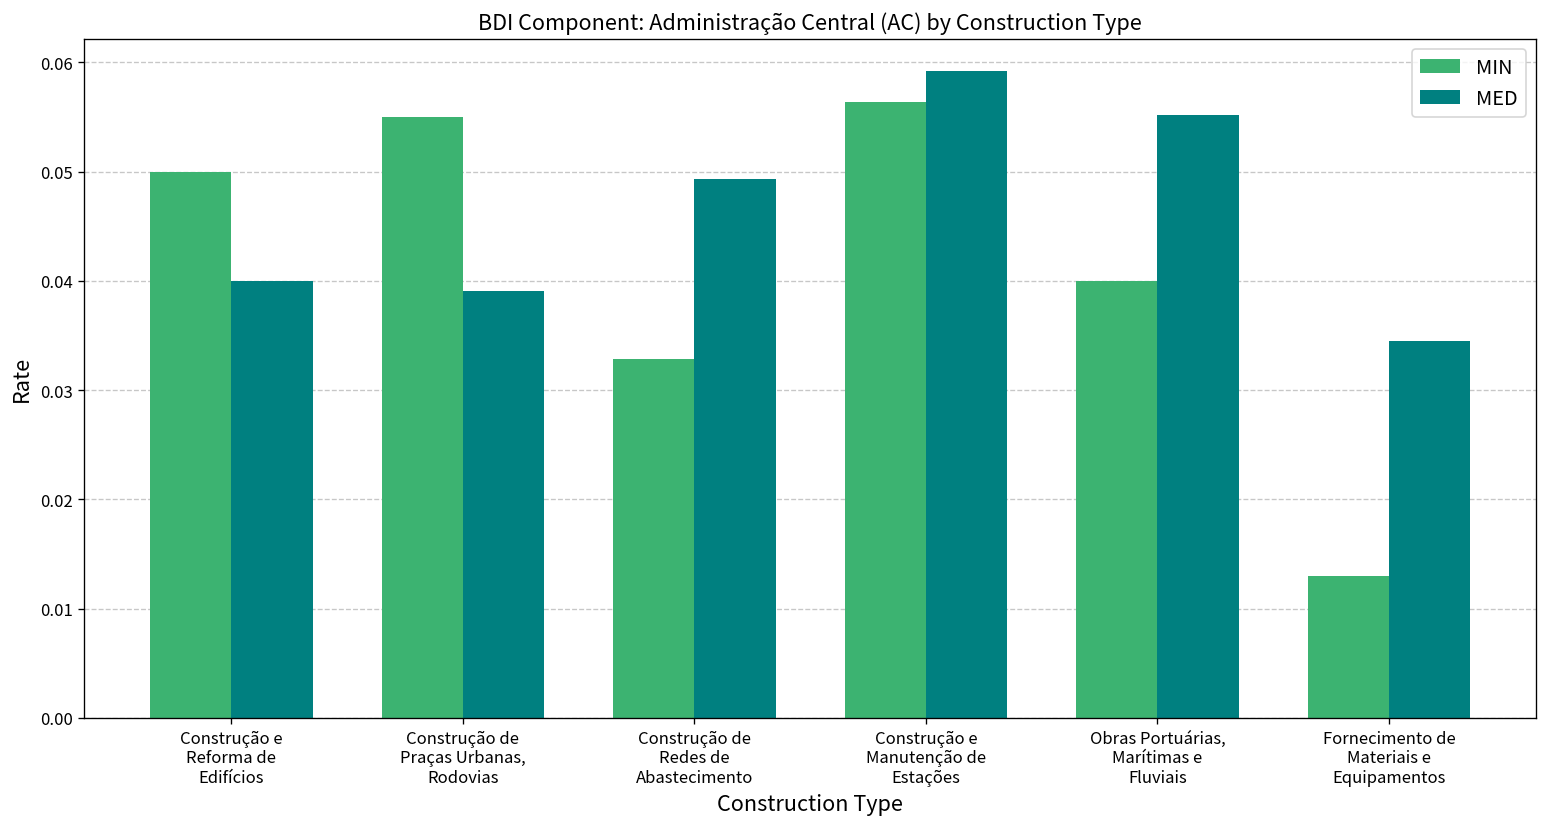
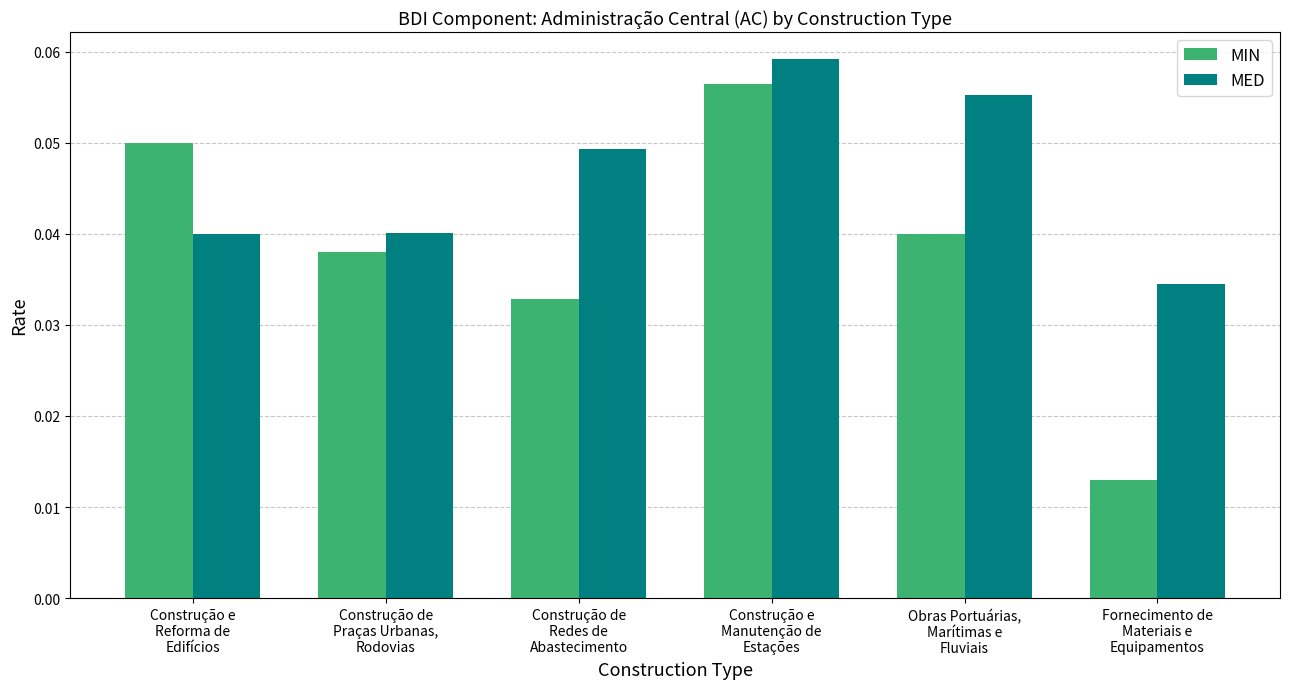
  {
    "MIN": {
      "Construção e Reforma de Edifícios": 0.050,
-     "Construção de Praças Urbanas, Rodovias": 0.055,
+     "Construção de Praças Urbanas, Rodovias": 0.038,
      "Construção de Redes de Abastecimento": 0.033,
      "Construção e Manutenção de Estações": 0.056,
      "Obras Portuárias, Marítimas e Fluviais": 0.040,
      "Fornecimento de Materiais e Equipamentos": 0.013
    },
    "MED": {
      "Construção e Reforma de Edifícios": 0.040,
-     "Construção de Praças Urbanas, Rodovias": 0.039,
+     "Construção de Praças Urbanas, Rodovias": 0.040,
      "Construção de Redes de Abastecimento": 0.049,
      "Construção e Manutenção de Estações": 0.059,
      "Obras Portuárias, Marítimas e Fluviais": 0.055,
      "Fornecimento de Materiais e Equipamentos": 0.035
    }
  }
